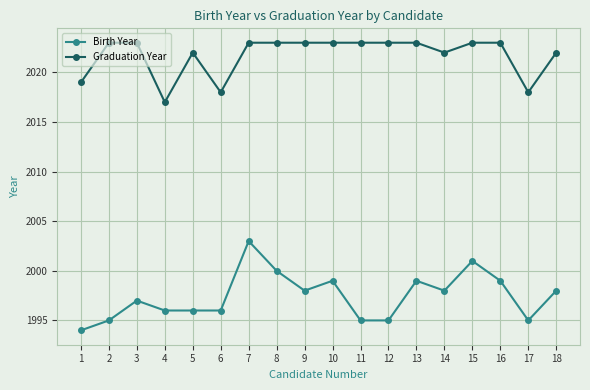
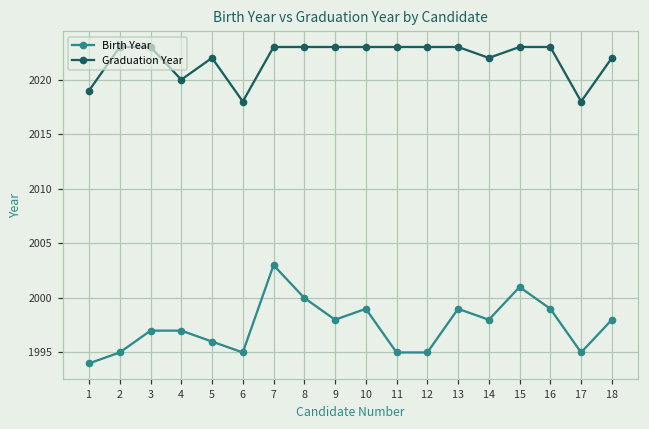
  {
    "Birth Year": {
      "1": 1994,
      "2": 1995,
      "3": 1997,
-     "4": 1996,
+     "4": 1997,
      "5": 1996,
-     "6": 1996,
+     "6": 1995,
      "7": 2003,
      "8": 2000,
      "9": 1998,
      "10": 1999,
      "11": 1995,
      "12": 1995,
      "13": 1999,
      "14": 1998,
      "15": 2001,
      "16": 1999,
      "17": 1995,
      "18": 1998
    },
    "Graduation Year": {
      "1": 2019,
-     "4": 2017,
+     "4": 2020,
      "5": 2022,
      "6": 2018,
      "7": 2023,
      "8": 2023,
      "9": 2023,
      "10": 2023,
      "11": 2023,
      "12": 2023,
      "13": 2023,
      "14": 2022,
      "15": 2023,
      "16": 2023,
      "17": 2018,
      "18": 2022
    }
  }
